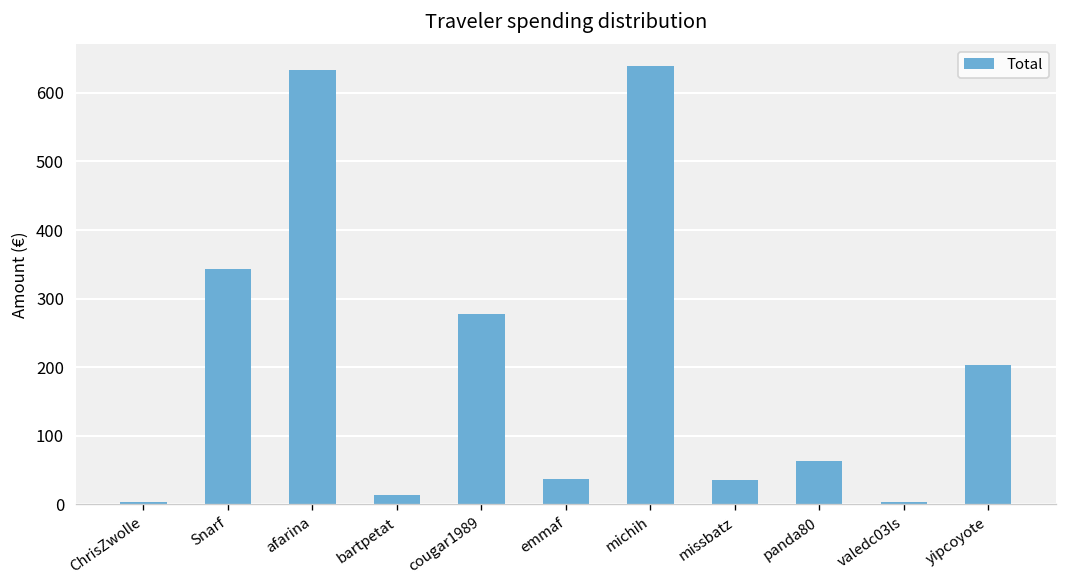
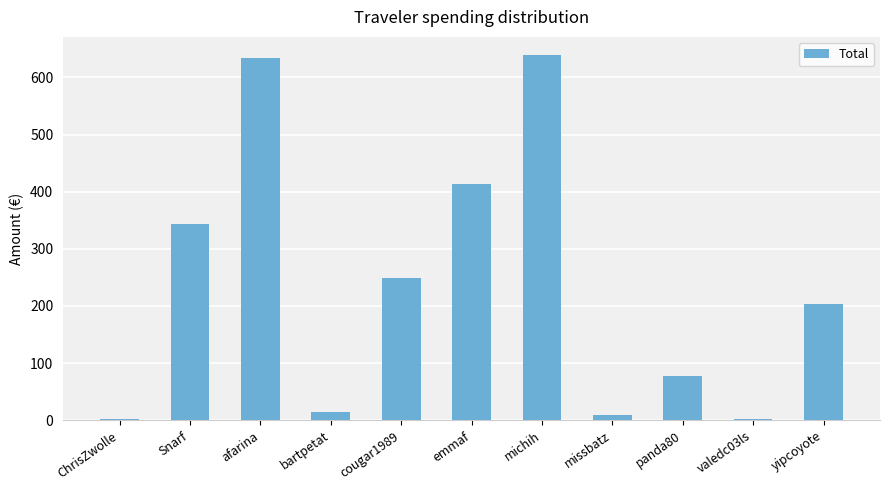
  {
    "Snarf": 340,
    "afarina": 630,
    "bartpetat": 10,
-   "cougar1989": 280,
-   "emmaf": 40,
+   "cougar1989": 250,
+   "emmaf": 410,
    "michih": 640,
-   "missbatz": 40,
-   "panda80": 60,
+   "missbatz": 10,
+   "panda80": 80,
    "yipcoyote": 200
  }
